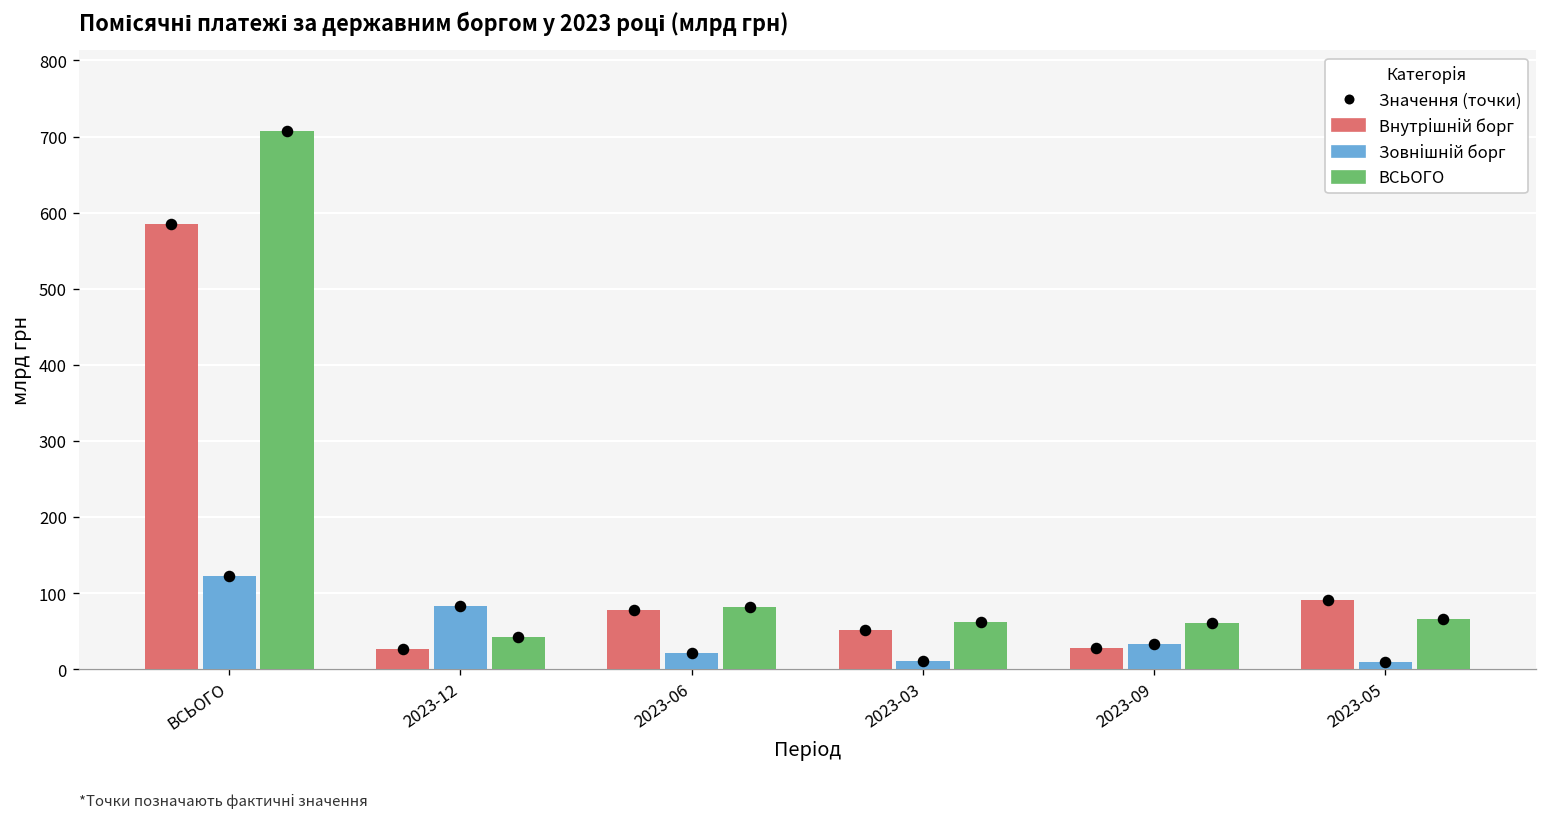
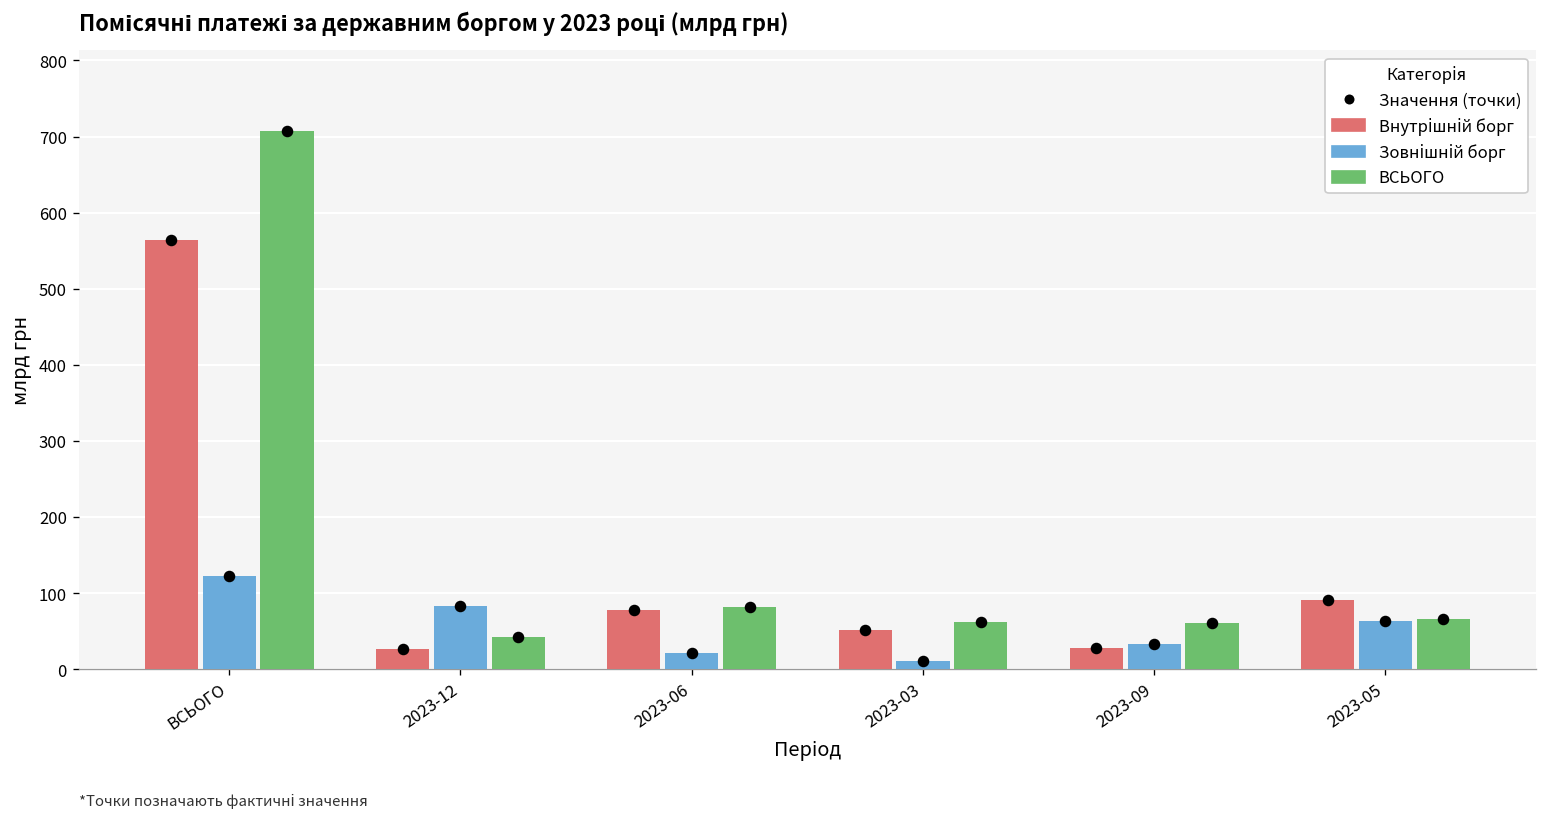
  {
    "Внутрішній борг": {
-     "ВСЬОГО": 580,
+     "ВСЬОГО": 560,
      "2023-12": 30,
      "2023-06": 80,
      "2023-03": 50,
      "2023-09": 30,
      "2023-05": 90
    },
    "Зовнішній борг": {
      "ВСЬОГО": 120,
      "2023-12": 80,
      "2023-06": 20,
      "2023-03": 10,
      "2023-09": 30,
-     "2023-05": 10
+     "2023-05": 60
    },
    "ВСЬОГО": {
      "ВСЬОГО": 710,
      "2023-12": 40,
      "2023-06": 80,
      "2023-03": 60,
      "2023-09": 60,
      "2023-05": 70
    }
  }
